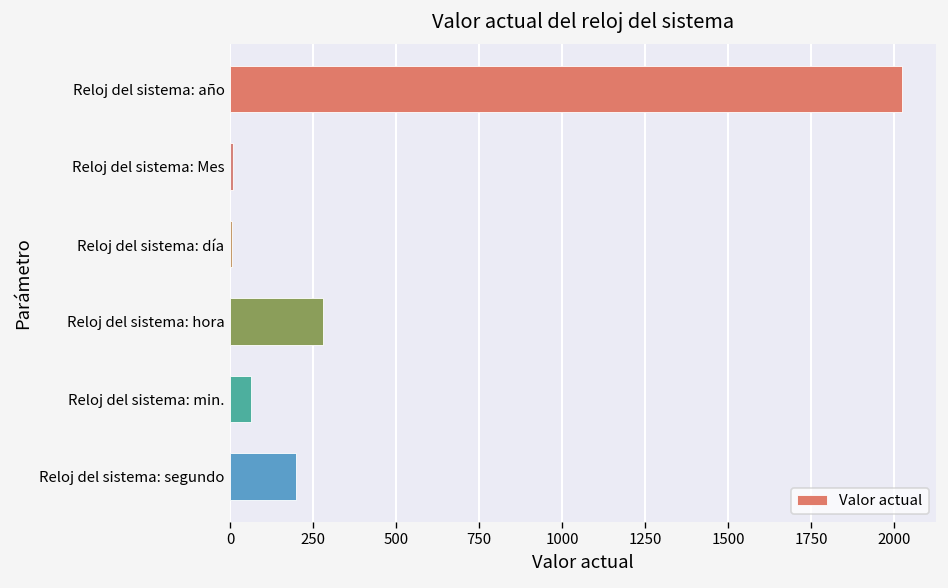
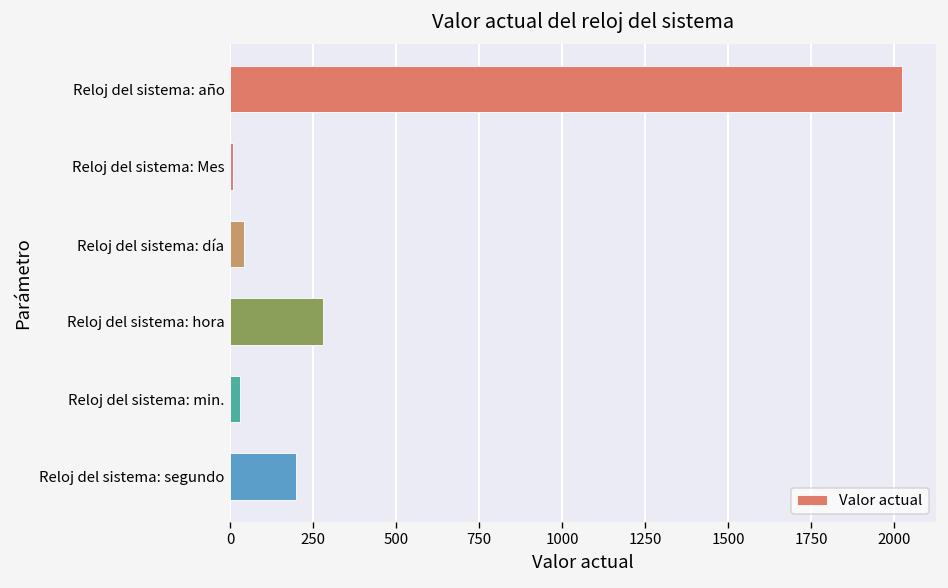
  {
    "Reloj del sistema: año": 2030,
-   "Reloj del sistema: día": 0,
+   "Reloj del sistema: día": 40,
    "Reloj del sistema: hora": 280,
-   "Reloj del sistema: min.": 60,
+   "Reloj del sistema: min.": 30,
    "Reloj del sistema: segundo": 200
  }
